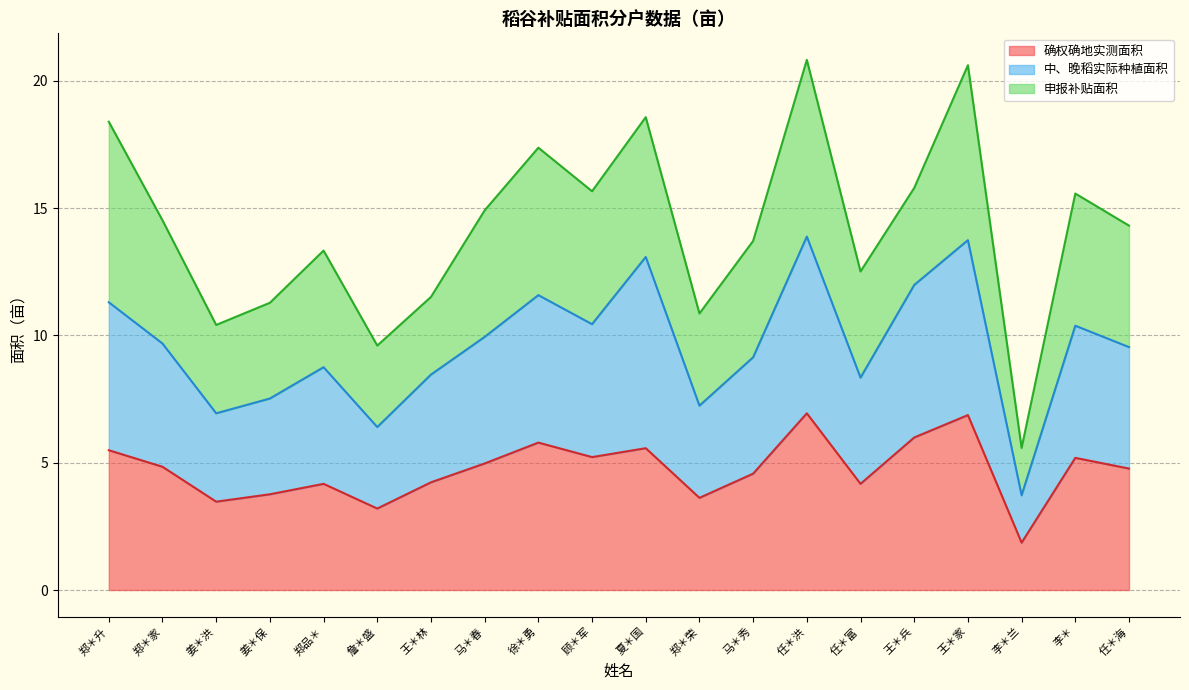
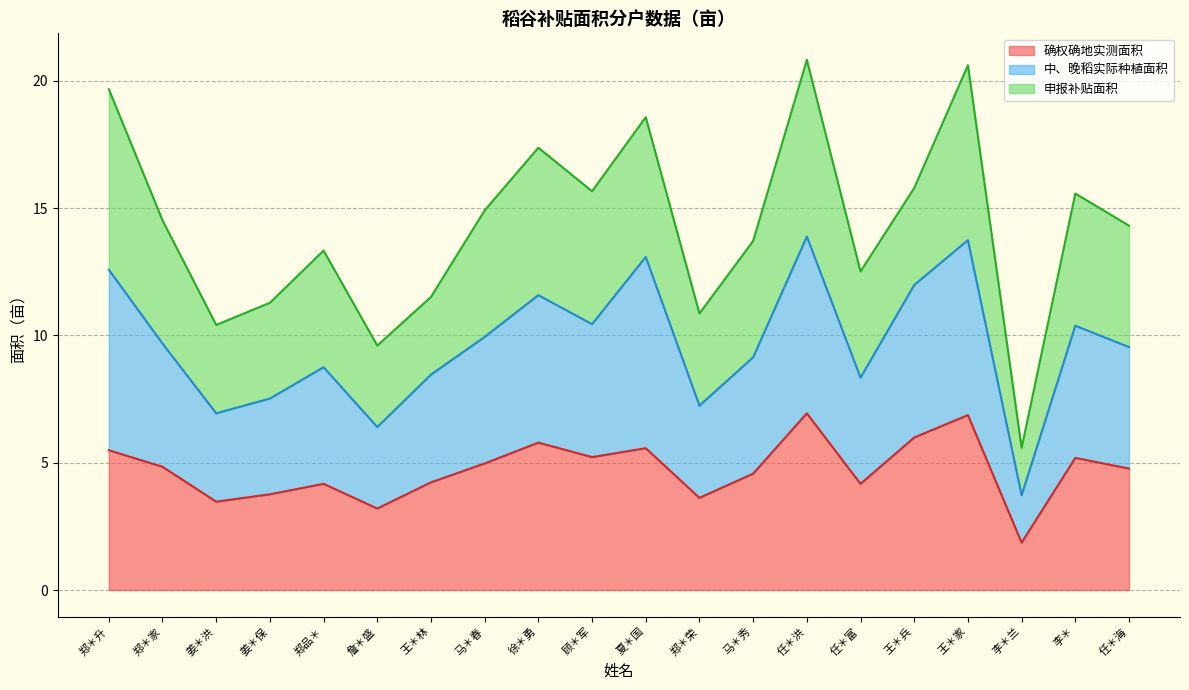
  {
    "确权确地实测面积": {
      "郑＊升": 5.5,
      "郑＊家": 4.8,
      "姜＊洪": 3.5,
      "姜＊保": 3.8,
      "郑品＊": 4.2,
      "詹＊盛": 3.2,
      "王＊林": 4.2,
      "马＊春": 5.0,
      "徐＊勇": 5.8,
      "顾＊军": 5.2,
      "夏＊国": 5.6,
      "郑＊荣": 3.6,
      "马＊秀": 4.6,
      "任＊洪": 6.9,
      "任＊富": 4.2,
      "王＊兵": 6.0,
      "王＊家": 6.9,
      "李＊兰": 1.9,
      "李＊": 5.2,
      "任＊海": 4.8
    },
    "中、晚稻实际种植面积": {
-     "郑＊升": 5.8,
+     "郑＊升": 7.1,
      "郑＊家": 4.8,
      "姜＊洪": 3.5,
      "姜＊保": 3.8,
      "郑品＊": 4.6,
      "詹＊盛": 3.2,
      "王＊林": 4.2,
      "马＊春": 5.0,
      "徐＊勇": 5.8,
      "顾＊军": 5.2,
      "夏＊国": 7.5,
      "郑＊荣": 3.6,
      "马＊秀": 4.6,
      "任＊洪": 6.9,
      "任＊富": 4.2,
      "王＊兵": 6.0,
      "王＊家": 6.9,
      "李＊兰": 1.9,
      "李＊": 5.2,
      "任＊海": 4.8
    },
    "申报补贴面积": {
      "郑＊升": 7.1,
      "郑＊家": 4.8,
      "姜＊洪": 3.5,
      "姜＊保": 3.8,
      "郑品＊": 4.6,
      "詹＊盛": 3.2,
      "王＊林": 3.1,
      "马＊春": 5.0,
      "徐＊勇": 5.8,
      "顾＊军": 5.2,
      "夏＊国": 5.5,
      "郑＊荣": 3.6,
      "马＊秀": 4.6,
      "任＊洪": 6.9,
      "任＊富": 4.2,
      "王＊兵": 3.8,
      "王＊家": 6.9,
      "李＊兰": 1.9,
      "李＊": 5.2,
      "任＊海": 4.8
    }
  }
